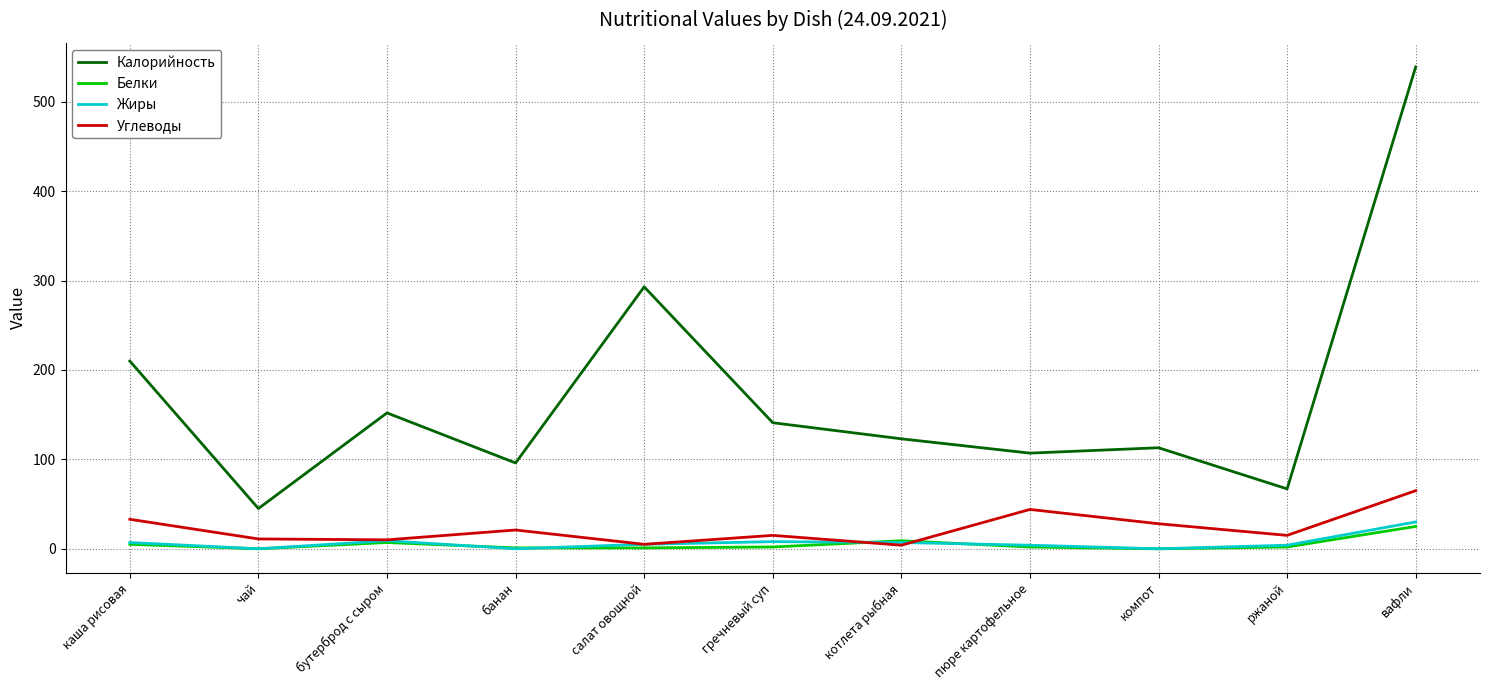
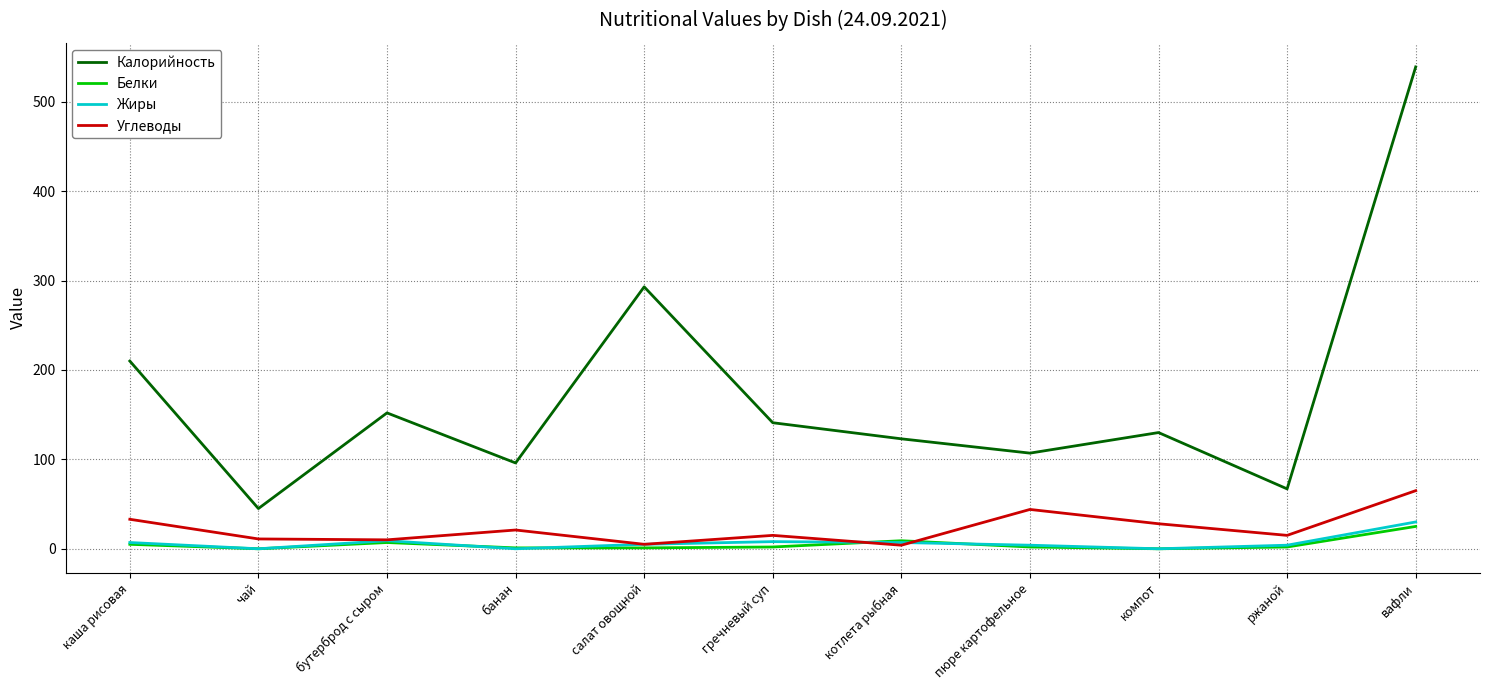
  {
    "Калорийность": {
      "каша рисовая": 210,
      "чай": 50,
      "бутерброд с сыром": 150,
      "банан": 100,
      "салат овощной": 290,
      "гречневый суп": 140,
      "котлета рыбная": 120,
      "пюре картофельное": 110,
-     "компот": 110,
+     "компот": 130,
      "ржаной": 70,
      "вафли": 540
    },
    "Белки": {
      "салат овощной": 0,
      "гречневый суп": 0,
      "вафли": 30
    },
    "Жиры": {
      "гречневый суп": 10,
      "вафли": 30
    },
    "Углеводы": {
      "каша рисовая": 30,
      "чай": 10,
      "банан": 20,
      "гречневый суп": 20,
      "котлета рыбная": 0,
      "пюре картофельное": 40,
      "компот": 30,
      "ржаной": 20,
      "вафли": 70
    }
  }
